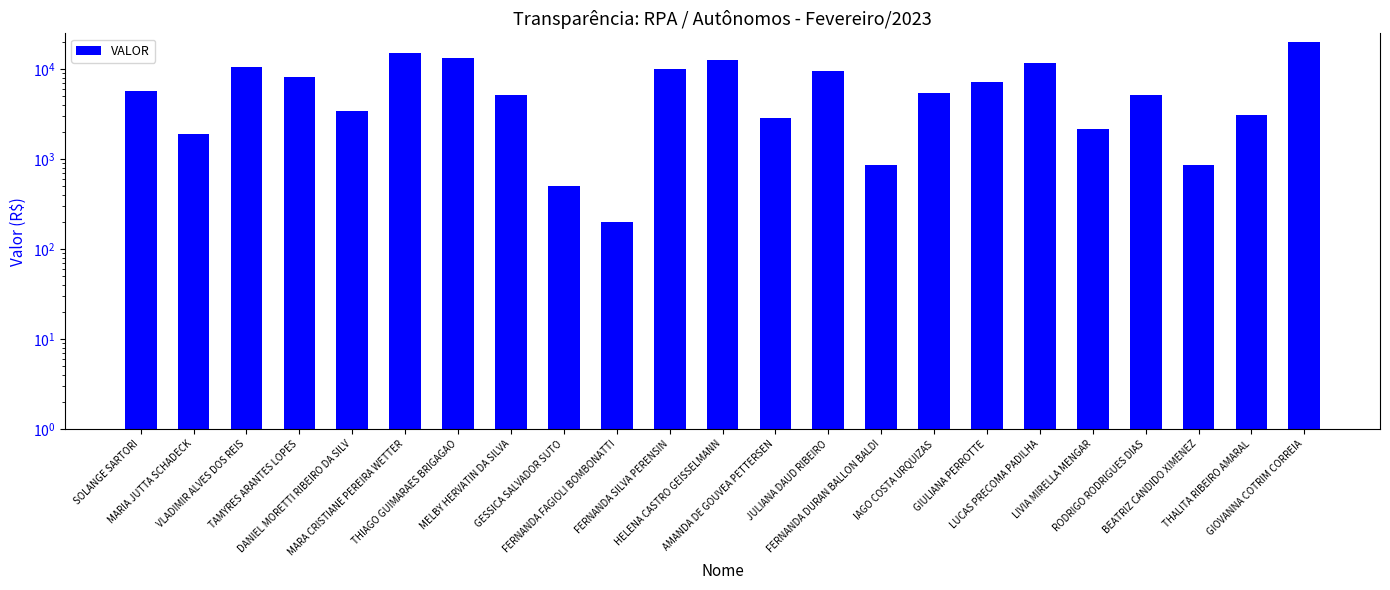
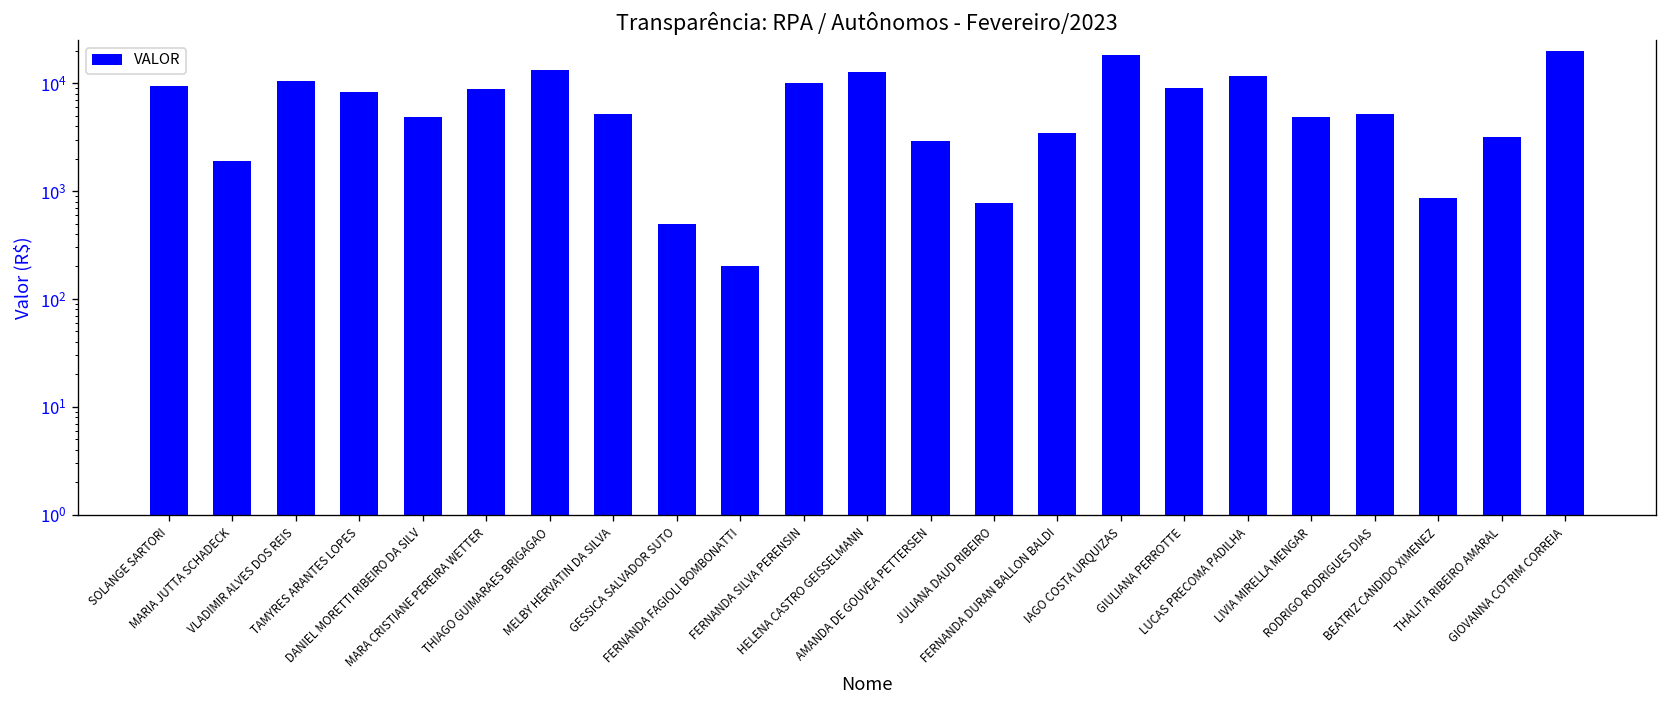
  {
-   "SOLANGE SARTORI": 6000,
+   "SOLANGE SARTORI": 9000,
    "MARIA JUTTA SCHADECK": 1900,
    "VLADIMIR ALVES DOS REIS": 11000,
    "TAMYRES ARANTES LOPES": 8000,
-   "DANIEL MORETTI RIBEIRO DA SILV": 3500,
-   "MARA CRISTIANE PEREIRA WETTER": 15000,
+   "DANIEL MORETTI RIBEIRO DA SILV": 5000,
+   "MARA CRISTIANE PEREIRA WETTER": 9000,
    "THIAGO GUIMARAES BRIGAGAO": 13000,
    "MELBY HERVATIN DA SILVA": 5000,
    "GESSICA SALVADOR SUTO": 500,
    "FERNANDA FAGIOLI BOMBONATTI": 200,
    "FERNANDA SILVA PERENSIN": 10000,
    "HELENA CASTRO GEISSELMANN": 13000,
    "AMANDA DE GOUVEA PETTERSEN": 2900,
-   "JULIANA DAUD RIBEIRO": 10000,
-   "FERNANDA DURAN BALLON BALDI": 900,
-   "IAGO COSTA URQUIZAS": 5000,
-   "GIULIANA PERROTTE": 7000,
+   "JULIANA DAUD RIBEIRO": 800,
+   "FERNANDA DURAN BALLON BALDI": 3400,
+   "IAGO COSTA URQUIZAS": 18000,
+   "GIULIANA PERROTTE": 9000,
    "LUCAS PRECOMA PADILHA": 12000,
-   "LIVIA MIRELLA MENGAR": 2200,
+   "LIVIA MIRELLA MENGAR": 5000,
    "RODRIGO RODRIGUES DIAS": 5000,
    "BEATRIZ CANDIDO XIMENEZ": 900,
    "THALITA RIBEIRO AMARAL": 3100,
    "GIOVANNA COTRIM CORREIA": 20000
  }
